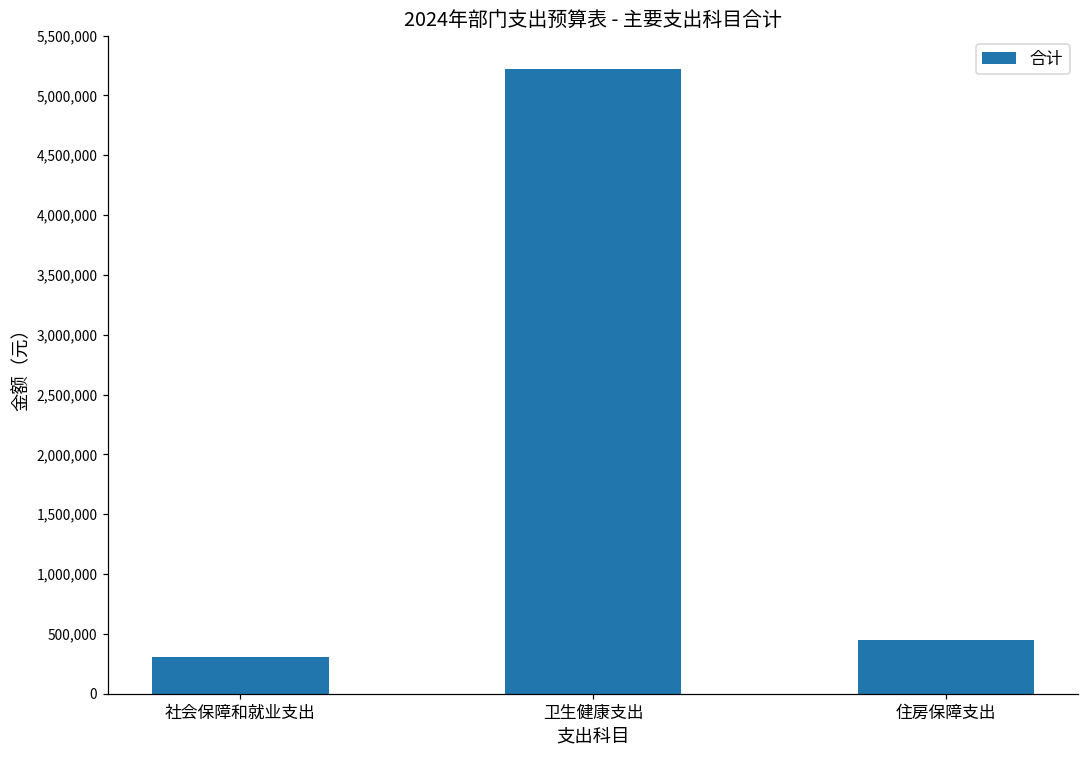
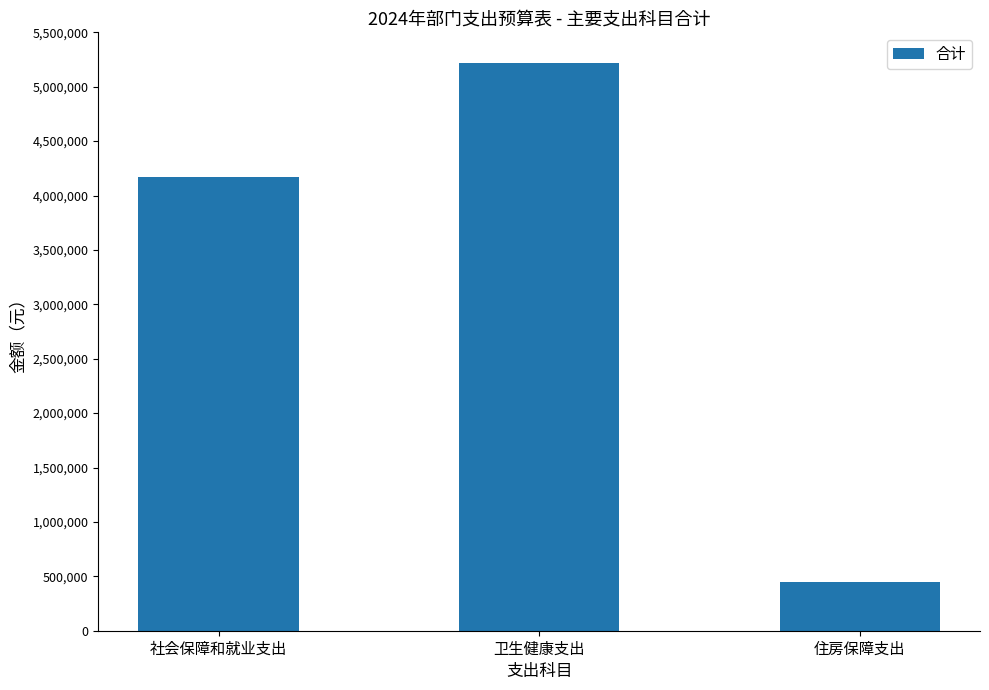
  {
-   "社会保障和就业支出": "300,000",
+   "社会保障和就业支出": "4,170,000",
    "卫生健康支出": "5,220,000",
    "住房保障支出": "450,000"
  }
